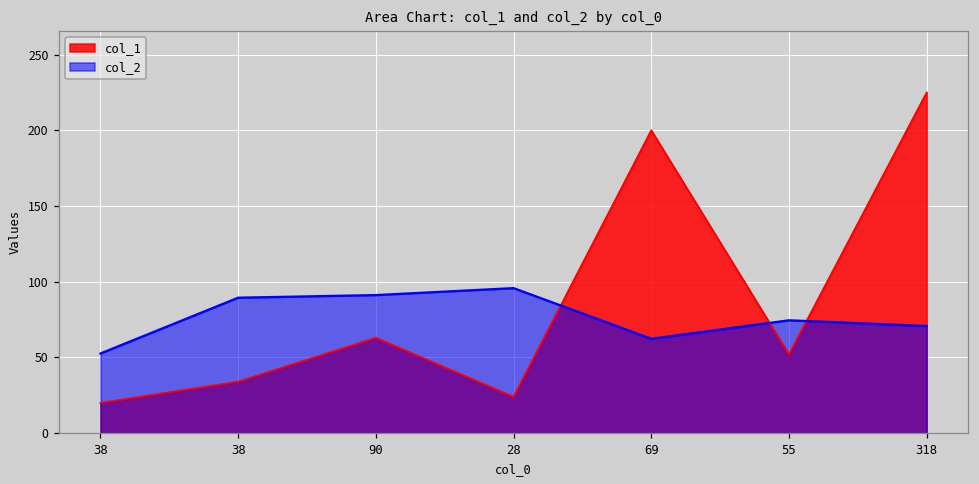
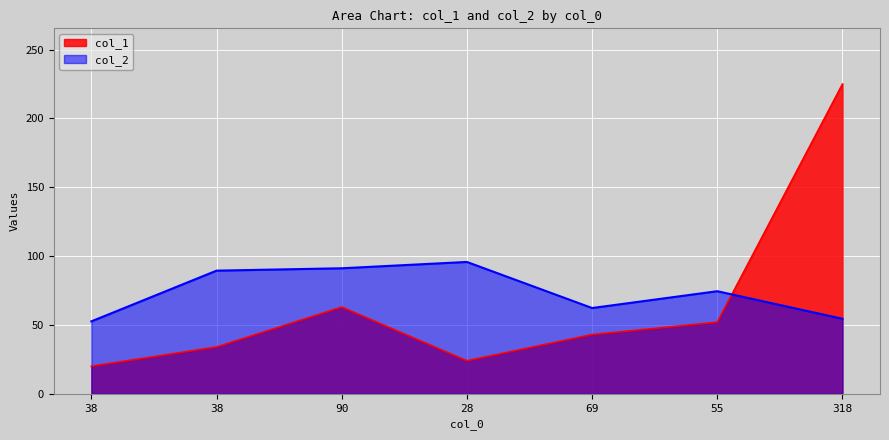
  {
    "col_1": {
      "90": 63,
      "28": 24,
-     "69": 200,
+     "69": 43,
      "55": 52,
      "318": 225
    },
    "col_2": {
      "90": 91,
      "28": 96,
      "69": 62,
      "55": 75,
-     "318": 71
+     "318": 55
    }
  }
